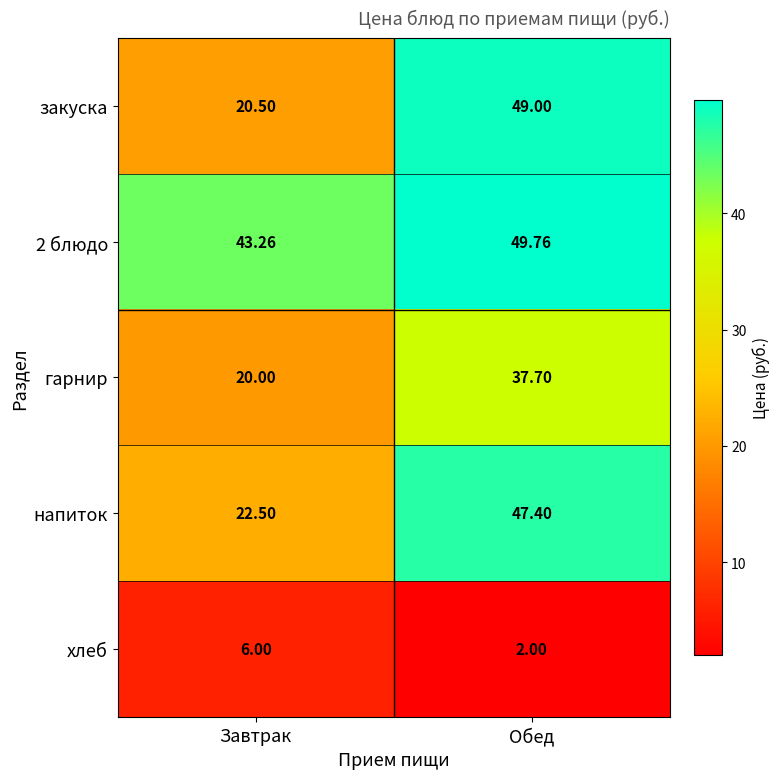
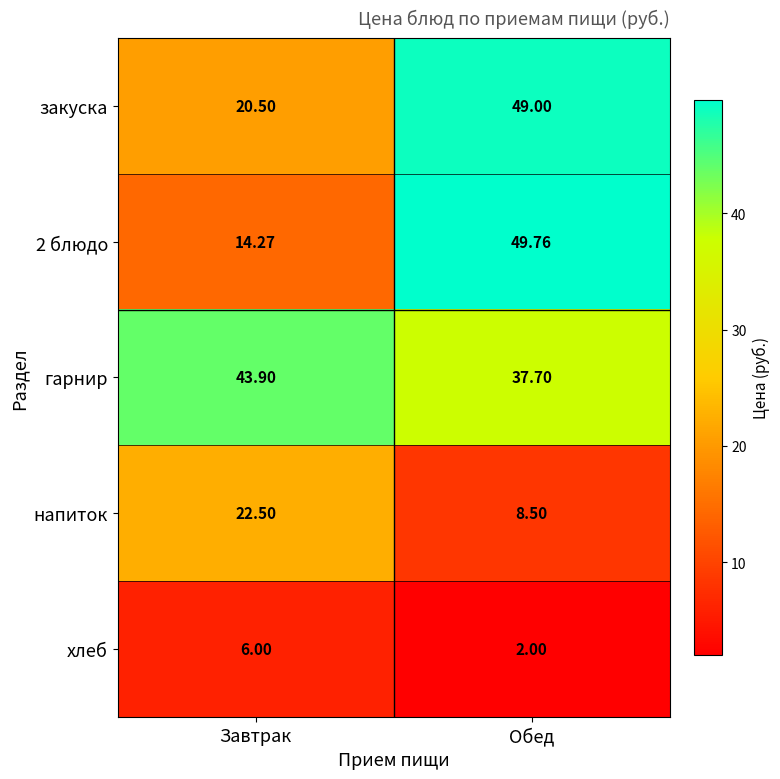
  {
    "закуска": {
      "Завтрак": 20.50,
      "Обед": 49.00
    },
    "2 блюдо": {
-     "Завтрак": 43.26,
+     "Завтрак": 14.27,
      "Обед": 49.76
    },
    "гарнир": {
-     "Завтрак": 20.00,
+     "Завтрак": 43.90,
      "Обед": 37.70
    },
    "напиток": {
      "Завтрак": 22.50,
-     "Обед": 47.40
+     "Обед": 8.50
    },
    "хлеб": {
      "Завтрак": 6.00,
      "Обед": 2.00
    }
  }
